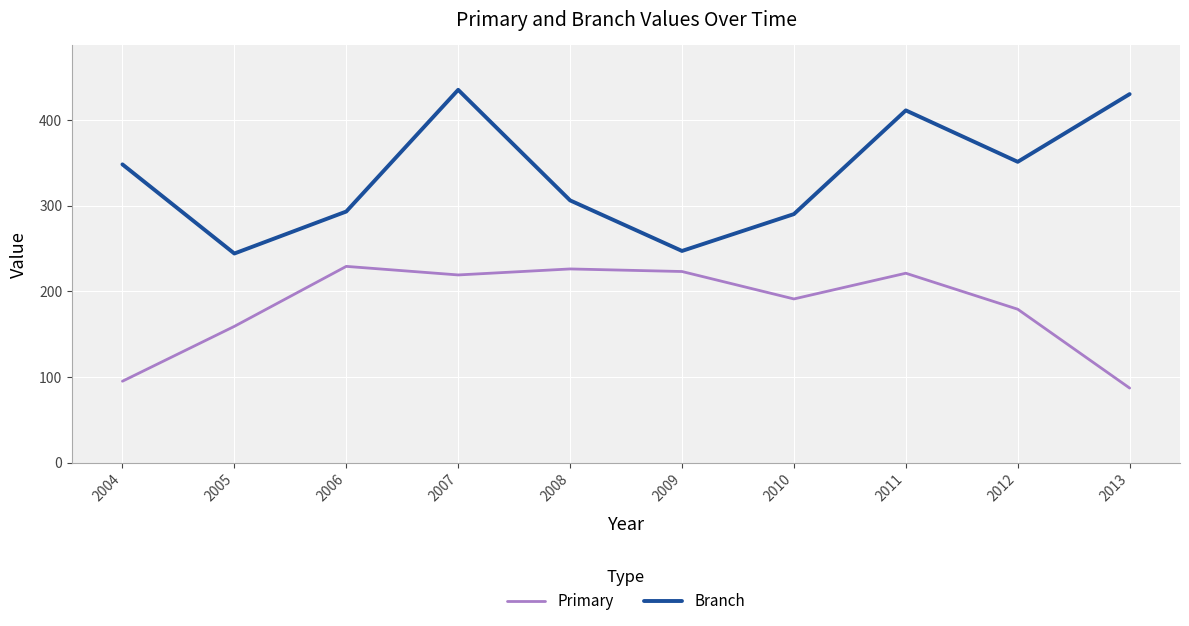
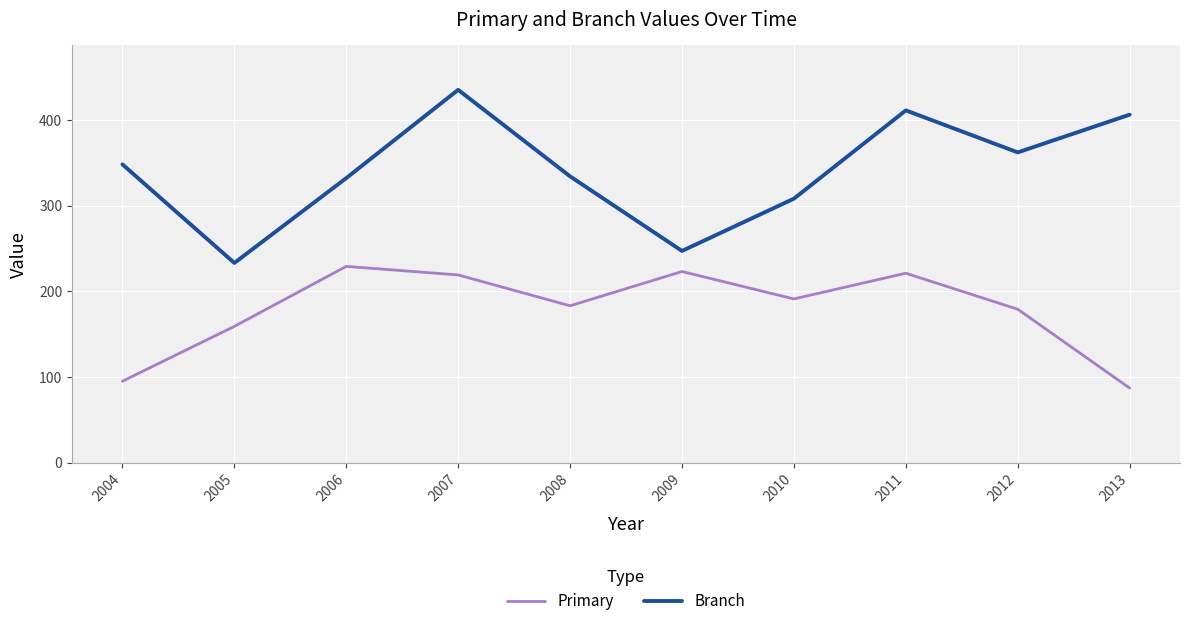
  {
    "Primary": {
      "2004": 100,
      "2005": 160,
      "2006": 230,
      "2007": 220,
-     "2008": 230,
+     "2008": 180,
      "2009": 220,
      "2010": 190,
      "2011": 220,
      "2012": 180,
      "2013": 90
    },
    "Branch": {
      "2004": 350,
-     "2005": 240,
-     "2006": 290,
+     "2005": 230,
+     "2006": 330,
      "2007": 440,
-     "2008": 310,
+     "2008": 330,
      "2009": 250,
-     "2010": 290,
+     "2010": 310,
      "2011": 410,
-     "2012": 350,
-     "2013": 430
+     "2012": 360,
+     "2013": 410
    }
  }
